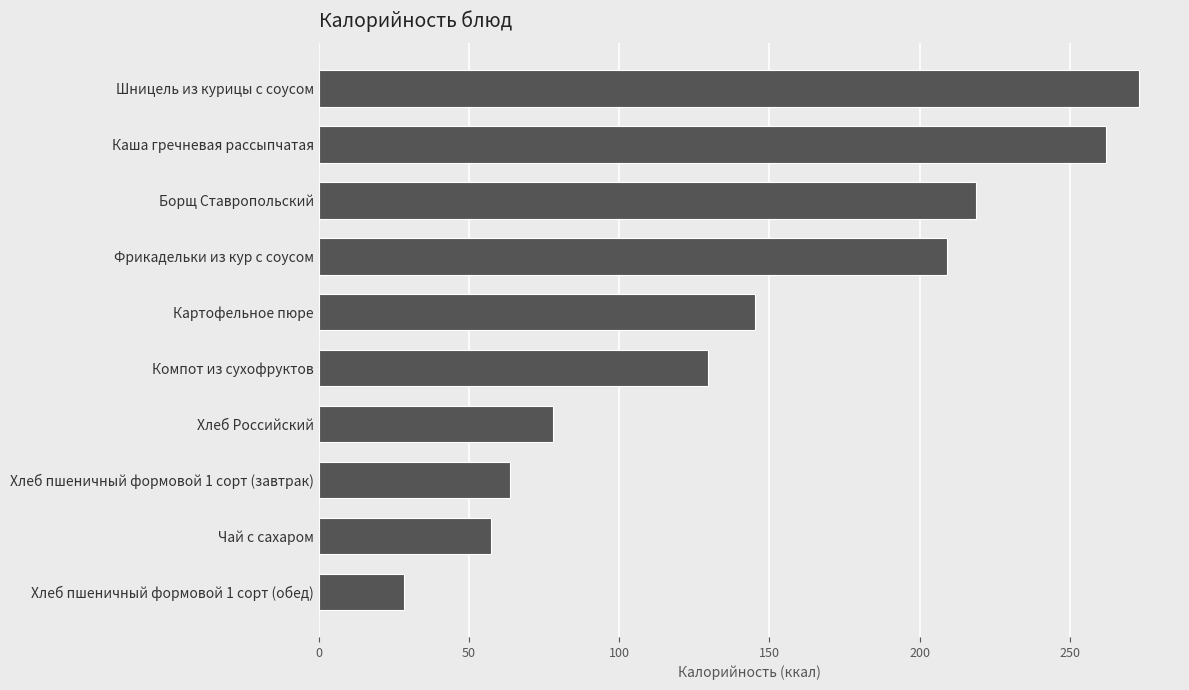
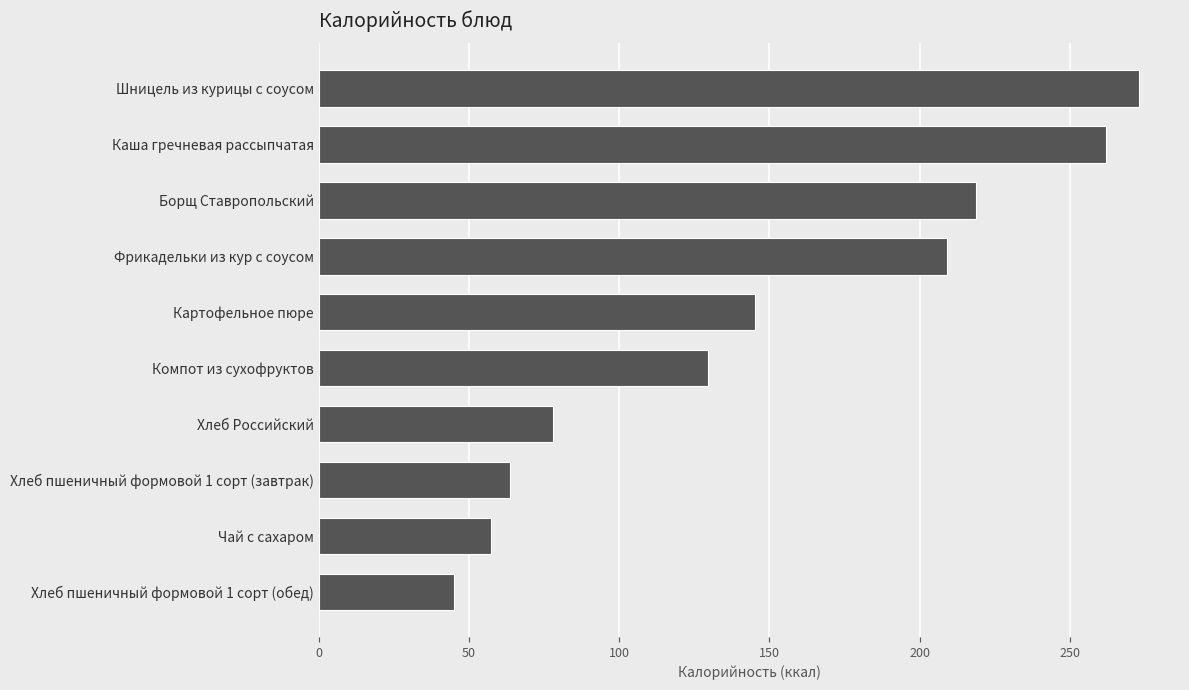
  {
    "Шницель из курицы с соусом": 273,
    "Каша гречневая рассыпчатая": 262,
    "Борщ Ставропольский": 219,
    "Фрикадельки из кур с соусом": 209,
    "Картофельное пюре": 145,
    "Компот из сухофруктов": 129,
    "Хлеб Российский": 78,
    "Хлеб пшеничный формовой 1 сорт (завтрак)": 64,
    "Чай с сахаром": 57,
-   "Хлеб пшеничный формовой 1 сорт (обед)": 28
+   "Хлеб пшеничный формовой 1 сорт (обед)": 45
  }
